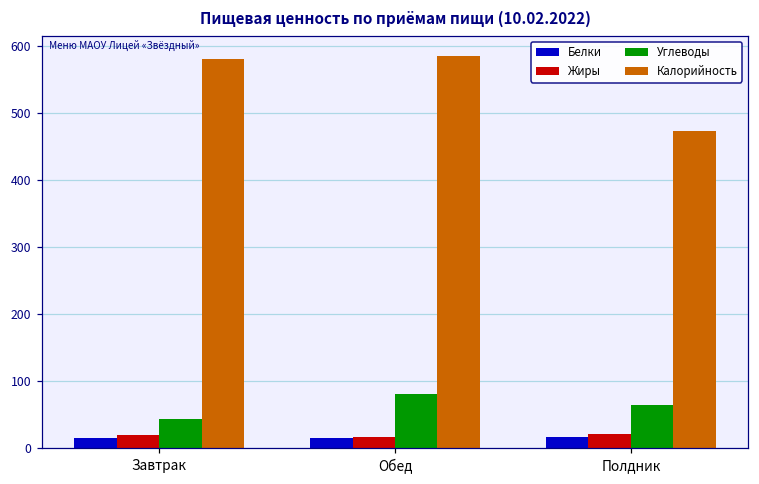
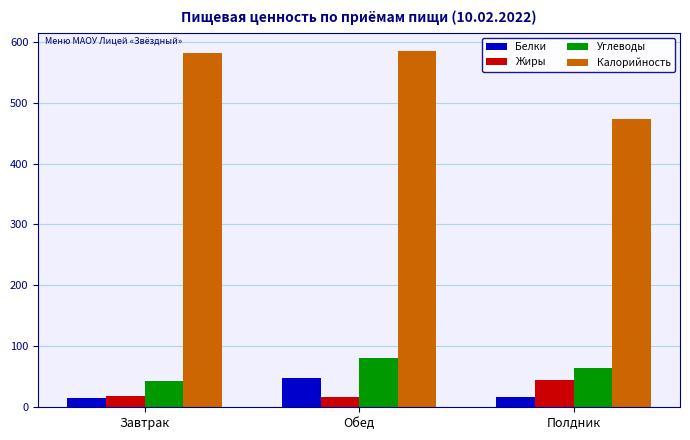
  {
    "Белки": {
      "Завтрак": 20,
-     "Обед": 20,
+     "Обед": 50,
      "Полдник": 20
    },
    "Жиры": {
      "Завтрак": 20,
      "Обед": 20,
-     "Полдник": 20
+     "Полдник": 50
    },
    "Углеводы": {
      "Завтрак": 40,
      "Обед": 80,
      "Полдник": 60
    },
    "Калорийность": {
      "Завтрак": 580,
      "Обед": 590,
      "Полдник": 470
    }
  }
